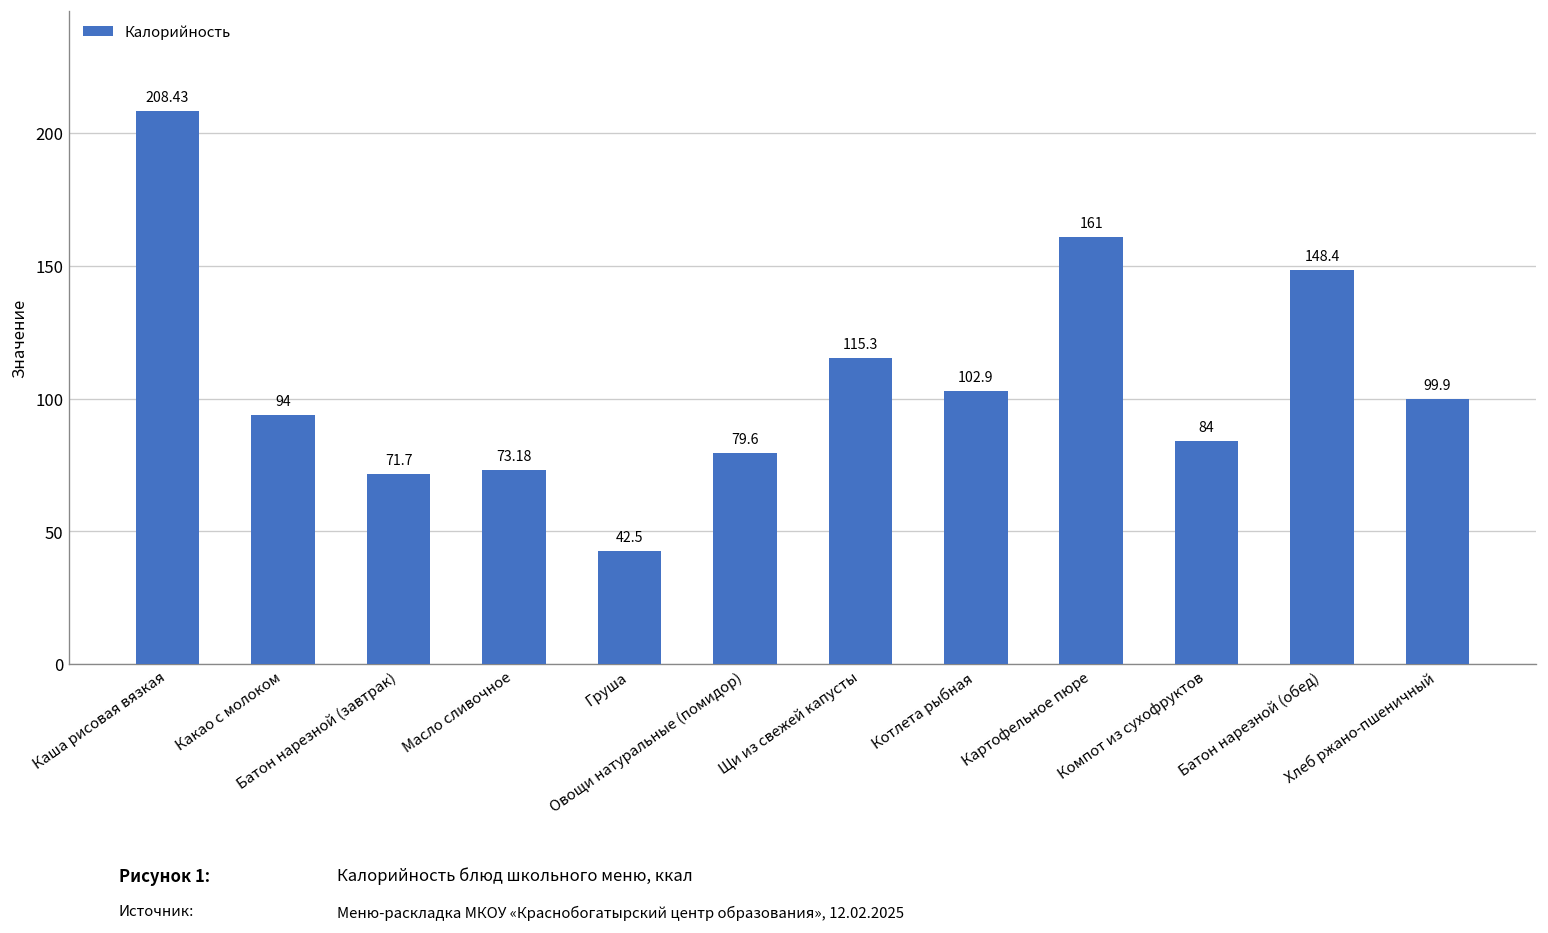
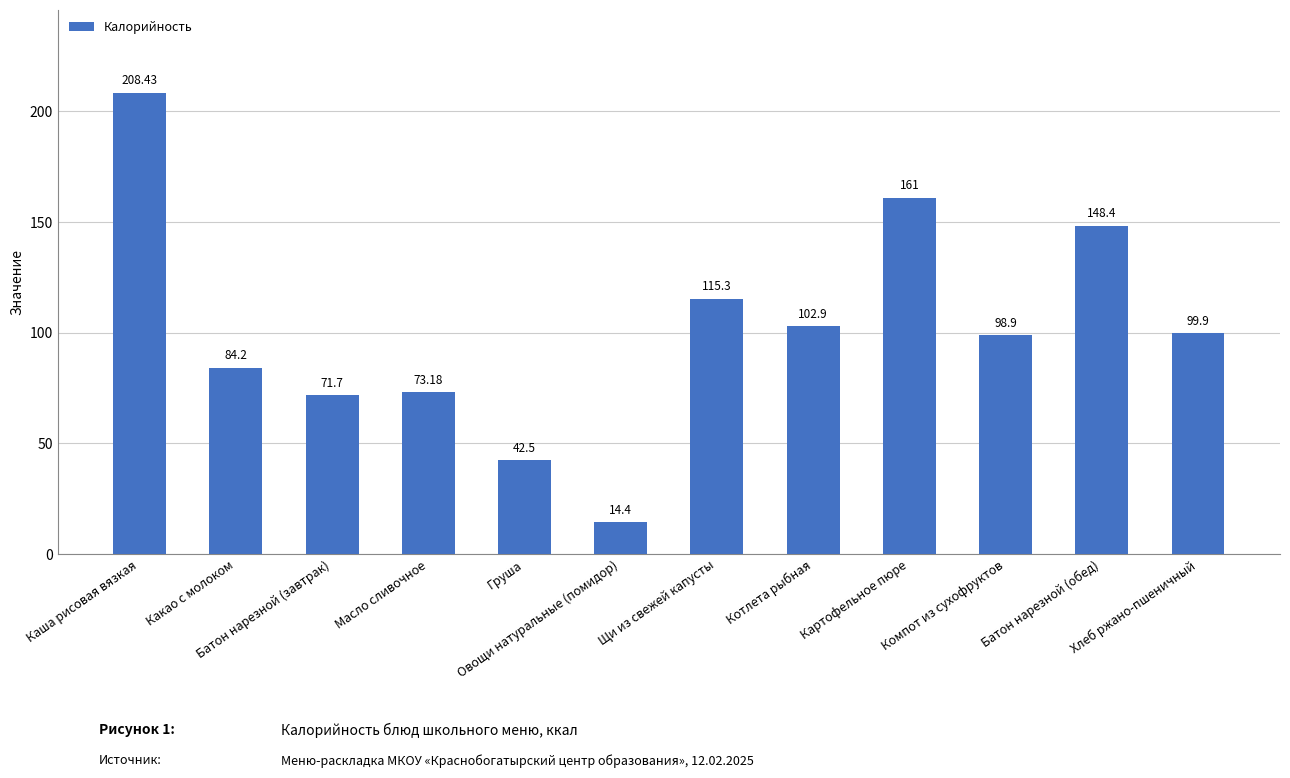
  {
    "Каша рисовая вязкая": 208.43,
-   "Какао с молоком": 94,
+   "Какао с молоком": 84.2,
    "Батон нарезной (завтрак)": 71.7,
    "Масло сливочное": 73.18,
    "Груша": 42.5,
-   "Овощи натуральные (помидор)": 79.6,
+   "Овощи натуральные (помидор)": 14.4,
    "Щи из свежей капусты": 115.3,
    "Котлета рыбная": 102.9,
    "Картофельное пюре": 161,
-   "Компот из сухофруктов": 84,
+   "Компот из сухофруктов": 98.9,
    "Батон нарезной (обед)": 148.4,
    "Хлеб ржано-пшеничный": 99.9
  }
